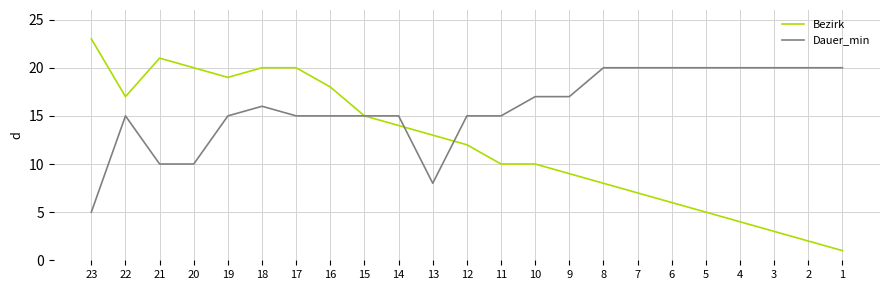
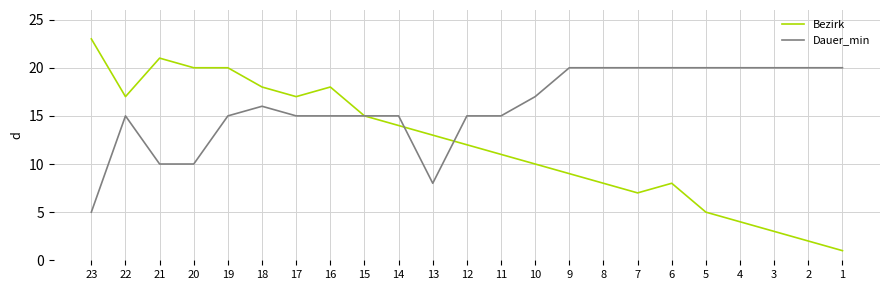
  {
    "Bezirk": {
      "23": 23,
      "22": 17,
      "21": 21,
      "20": 20,
-     "19": 19,
-     "18": 20,
-     "17": 20,
+     "19": 20,
+     "18": 18,
+     "17": 17,
      "16": 18,
      "14": 14,
      "13": 13,
      "12": 12,
-     "11": 10,
+     "11": 11,
      "10": 10,
      "9": 9,
      "8": 8,
      "7": 7,
-     "6": 6,
+     "6": 8,
      "5": 5,
      "4": 4,
      "3": 3,
      "2": 2,
      "1": 1
    },
    "Dauer_min": {
      "23": 5,
      "22": 15,
      "21": 10,
      "20": 10,
      "19": 15,
      "18": 16,
      "17": 15,
      "16": 15,
      "14": 15,
      "13": 8,
      "12": 15,
      "11": 15,
      "10": 17,
-     "9": 17,
+     "9": 20,
      "8": 20,
      "7": 20,
      "6": 20,
      "5": 20,
      "4": 20,
      "3": 20,
      "2": 20,
      "1": 20
    }
  }
